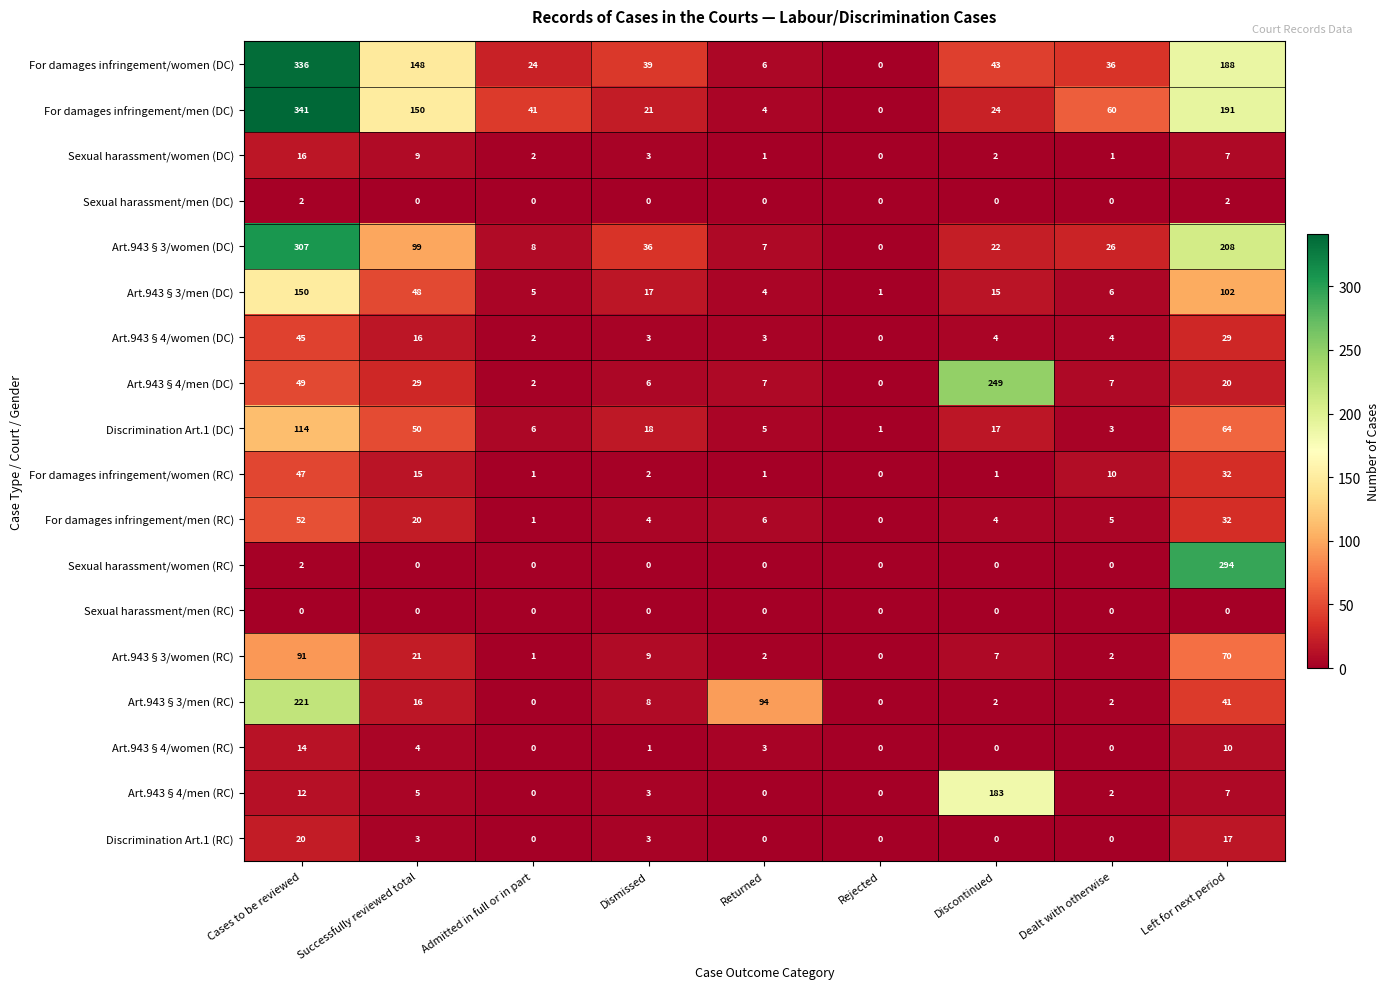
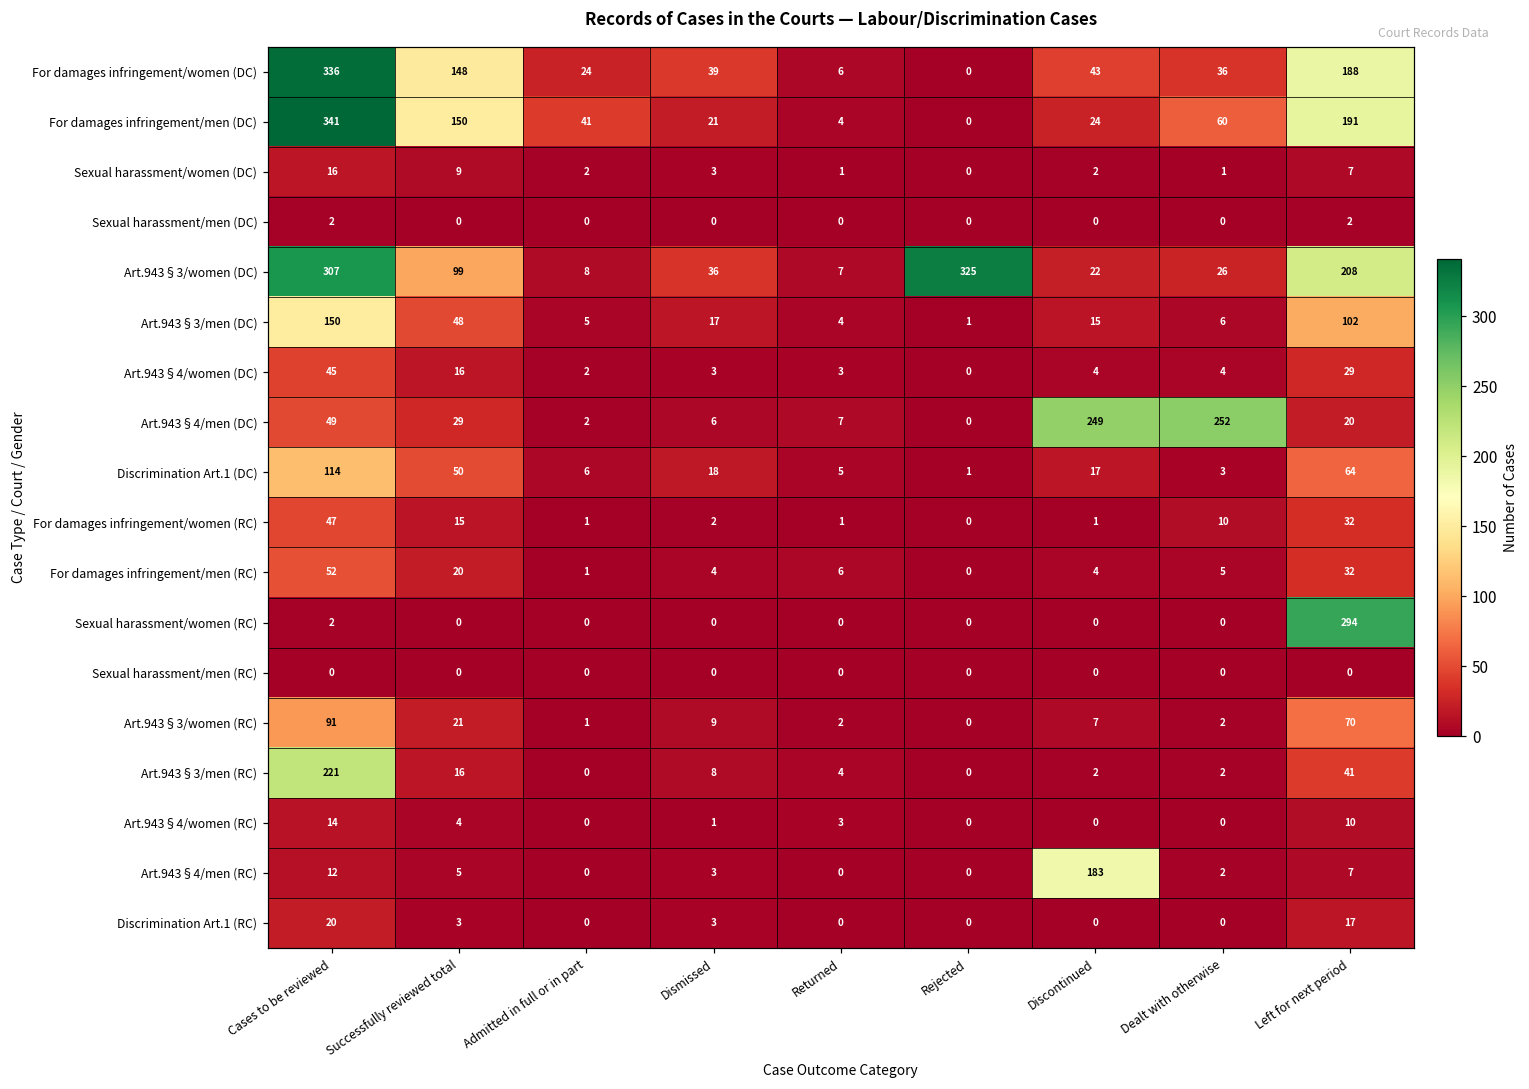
  {
    "For damages infringement/women (DC)": {
      "Cases to be reviewed": 336,
      "Successfully reviewed total": 148,
      "Admitted in full or in part": 24,
      "Dismissed": 39,
      "Returned": 6,
      "Rejected": 0,
      "Discontinued": 43,
      "Dealt with otherwise": 36,
      "Left for next period": 188
    },
    "For damages infringement/men (DC)": {
      "Cases to be reviewed": 341,
      "Successfully reviewed total": 150,
      "Admitted in full or in part": 41,
      "Dismissed": 21,
      "Returned": 4,
      "Rejected": 0,
      "Discontinued": 24,
      "Dealt with otherwise": 60,
      "Left for next period": 191
    },
    "Sexual harassment/women (DC)": {
      "Cases to be reviewed": 16,
      "Successfully reviewed total": 9,
      "Admitted in full or in part": 2,
      "Dismissed": 3,
      "Returned": 1,
      "Rejected": 0,
      "Discontinued": 2,
      "Dealt with otherwise": 1,
      "Left for next period": 7
    },
    "Sexual harassment/men (DC)": {
      "Cases to be reviewed": 2,
      "Successfully reviewed total": 0,
      "Admitted in full or in part": 0,
      "Dismissed": 0,
      "Returned": 0,
      "Rejected": 0,
      "Discontinued": 0,
      "Dealt with otherwise": 0,
      "Left for next period": 2
    },
    "Art.943§3/women (DC)": {
      "Cases to be reviewed": 307,
      "Successfully reviewed total": 99,
      "Admitted in full or in part": 8,
      "Dismissed": 36,
      "Returned": 7,
-     "Rejected": 0,
+     "Rejected": 325,
      "Discontinued": 22,
      "Dealt with otherwise": 26,
      "Left for next period": 208
    },
    "Art.943§3/men (DC)": {
      "Cases to be reviewed": 150,
      "Successfully reviewed total": 48,
      "Admitted in full or in part": 5,
      "Dismissed": 17,
      "Returned": 4,
      "Rejected": 1,
      "Discontinued": 15,
      "Dealt with otherwise": 6,
      "Left for next period": 102
    },
    "Art.943§4/women (DC)": {
      "Cases to be reviewed": 45,
      "Successfully reviewed total": 16,
      "Admitted in full or in part": 2,
      "Dismissed": 3,
      "Returned": 3,
      "Rejected": 0,
      "Discontinued": 4,
      "Dealt with otherwise": 4,
      "Left for next period": 29
    },
    "Art.943§4/men (DC)": {
      "Cases to be reviewed": 49,
      "Successfully reviewed total": 29,
      "Admitted in full or in part": 2,
      "Dismissed": 6,
      "Returned": 7,
      "Rejected": 0,
      "Discontinued": 249,
-     "Dealt with otherwise": 7,
+     "Dealt with otherwise": 252,
      "Left for next period": 20
    },
    "Discrimination Art.1 (DC)": {
      "Cases to be reviewed": 114,
      "Successfully reviewed total": 50,
      "Admitted in full or in part": 6,
      "Dismissed": 18,
      "Returned": 5,
      "Rejected": 1,
      "Discontinued": 17,
      "Dealt with otherwise": 3,
      "Left for next period": 64
    },
    "For damages infringement/women (RC)": {
      "Cases to be reviewed": 47,
      "Successfully reviewed total": 15,
      "Admitted in full or in part": 1,
      "Dismissed": 2,
      "Returned": 1,
      "Rejected": 0,
      "Discontinued": 1,
      "Dealt with otherwise": 10,
      "Left for next period": 32
    },
    "For damages infringement/men (RC)": {
      "Cases to be reviewed": 52,
      "Successfully reviewed total": 20,
      "Admitted in full or in part": 1,
      "Dismissed": 4,
      "Returned": 6,
      "Rejected": 0,
      "Discontinued": 4,
      "Dealt with otherwise": 5,
      "Left for next period": 32
    },
    "Sexual harassment/women (RC)": {
      "Cases to be reviewed": 2,
      "Successfully reviewed total": 0,
      "Admitted in full or in part": 0,
      "Dismissed": 0,
      "Returned": 0,
      "Rejected": 0,
      "Discontinued": 0,
      "Dealt with otherwise": 0,
      "Left for next period": 294
    },
    "Sexual harassment/men (RC)": {
      "Cases to be reviewed": 0,
      "Successfully reviewed total": 0,
      "Admitted in full or in part": 0,
      "Dismissed": 0,
      "Returned": 0,
      "Rejected": 0,
      "Discontinued": 0,
      "Dealt with otherwise": 0,
      "Left for next period": 0
    },
    "Art.943§3/women (RC)": {
      "Cases to be reviewed": 91,
      "Successfully reviewed total": 21,
      "Admitted in full or in part": 1,
      "Dismissed": 9,
      "Returned": 2,
      "Rejected": 0,
      "Discontinued": 7,
      "Dealt with otherwise": 2,
      "Left for next period": 70
    },
    "Art.943§3/men (RC)": {
      "Cases to be reviewed": 221,
      "Successfully reviewed total": 16,
      "Admitted in full or in part": 0,
      "Dismissed": 8,
-     "Returned": 94,
+     "Returned": 4,
      "Rejected": 0,
      "Discontinued": 2,
      "Dealt with otherwise": 2,
      "Left for next period": 41
    },
    "Art.943§4/women (RC)": {
      "Cases to be reviewed": 14,
      "Successfully reviewed total": 4,
      "Admitted in full or in part": 0,
      "Dismissed": 1,
      "Returned": 3,
      "Rejected": 0,
      "Discontinued": 0,
      "Dealt with otherwise": 0,
      "Left for next period": 10
    },
    "Art.943§4/men (RC)": {
      "Cases to be reviewed": 12,
      "Successfully reviewed total": 5,
      "Admitted in full or in part": 0,
      "Dismissed": 3,
      "Returned": 0,
      "Rejected": 0,
      "Discontinued": 183,
      "Dealt with otherwise": 2,
      "Left for next period": 7
    },
    "Discrimination Art.1 (RC)": {
      "Cases to be reviewed": 20,
      "Successfully reviewed total": 3,
      "Admitted in full or in part": 0,
      "Dismissed": 3,
      "Returned": 0,
      "Rejected": 0,
      "Discontinued": 0,
      "Dealt with otherwise": 0,
      "Left for next period": 17
    }
  }
